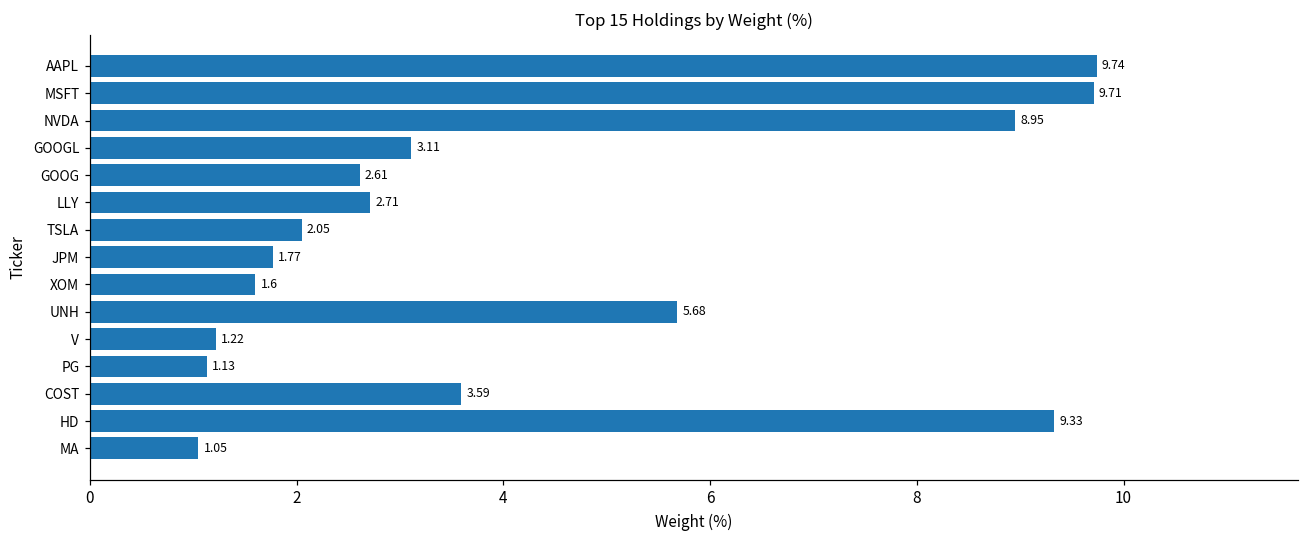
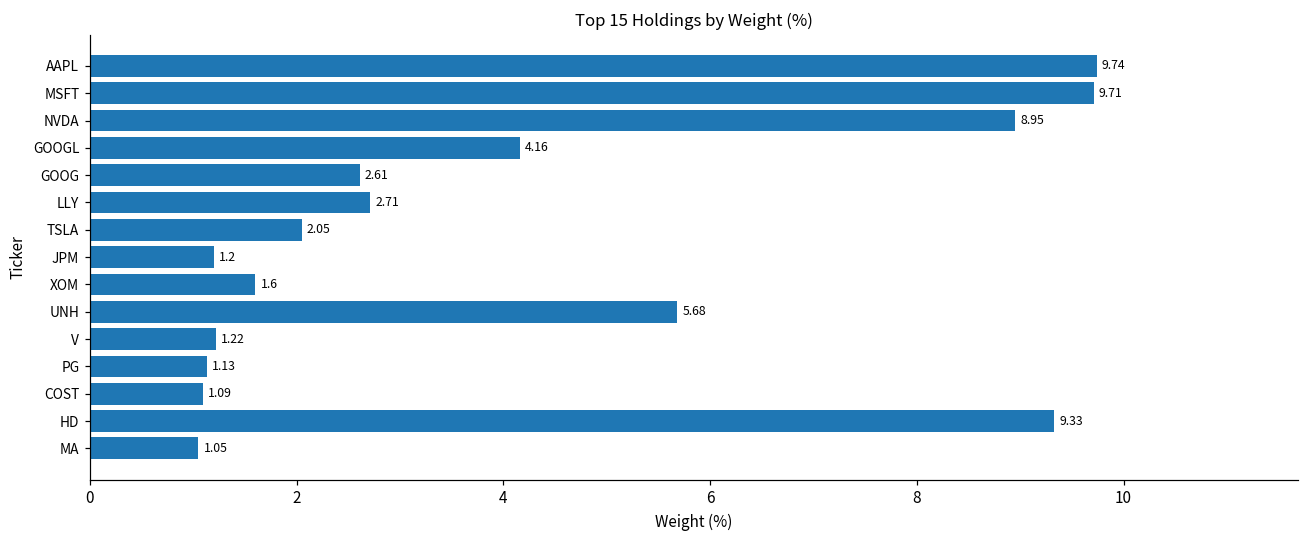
  {
    "AAPL": 9.74,
    "MSFT": 9.71,
    "NVDA": 8.95,
-   "GOOGL": 3.11,
+   "GOOGL": 4.16,
    "GOOG": 2.61,
    "LLY": 2.71,
    "TSLA": 2.05,
-   "JPM": 1.77,
+   "JPM": 1.2,
    "XOM": 1.6,
    "UNH": 5.68,
    "V": 1.22,
    "PG": 1.13,
-   "COST": 3.59,
+   "COST": 1.09,
    "HD": 9.33,
    "MA": 1.05
  }
